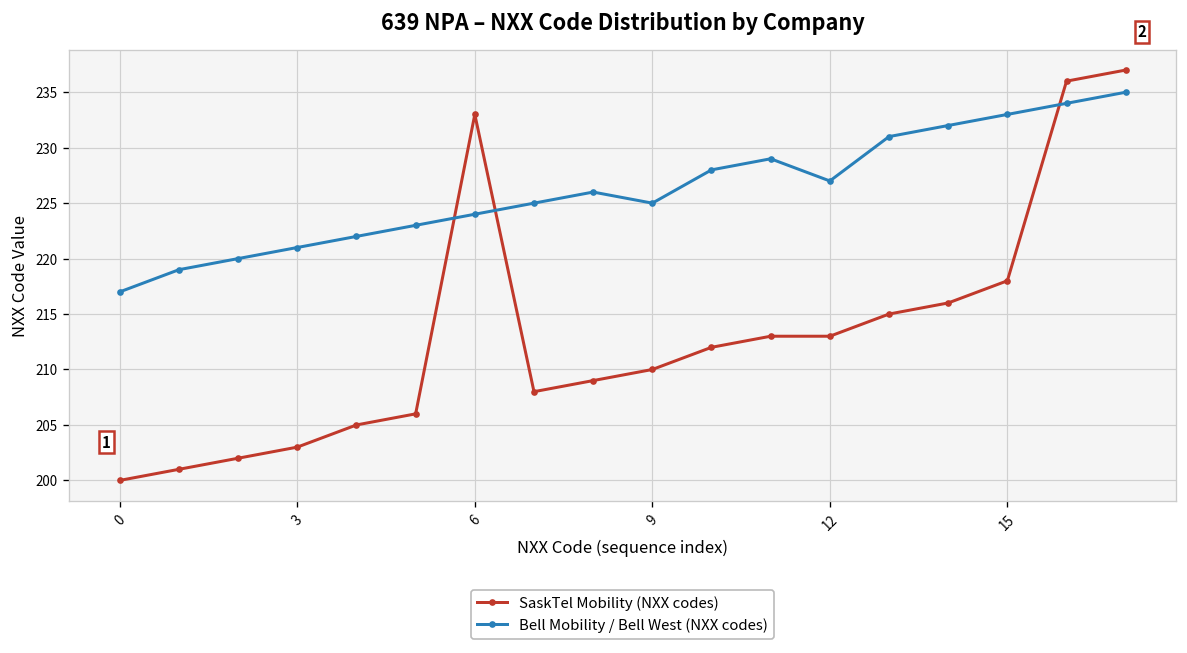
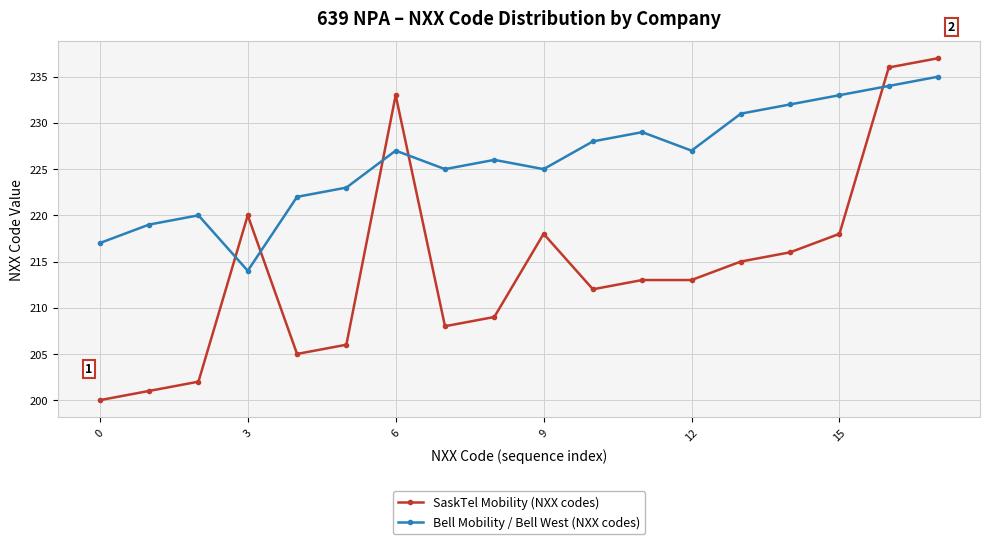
  {
    "SaskTel Mobility (NXX codes)": {
      "0": 200,
-     "3": 203,
+     "3": 220,
      "6": 233,
-     "9": 210,
+     "9": 218,
      "12": 213,
      "15": 218
    },
    "Bell Mobility / Bell West (NXX codes)": {
      "0": 217,
-     "3": 221,
-     "6": 224,
+     "3": 214,
+     "6": 227,
      "9": 225,
      "12": 227,
      "15": 233
    }
  }
